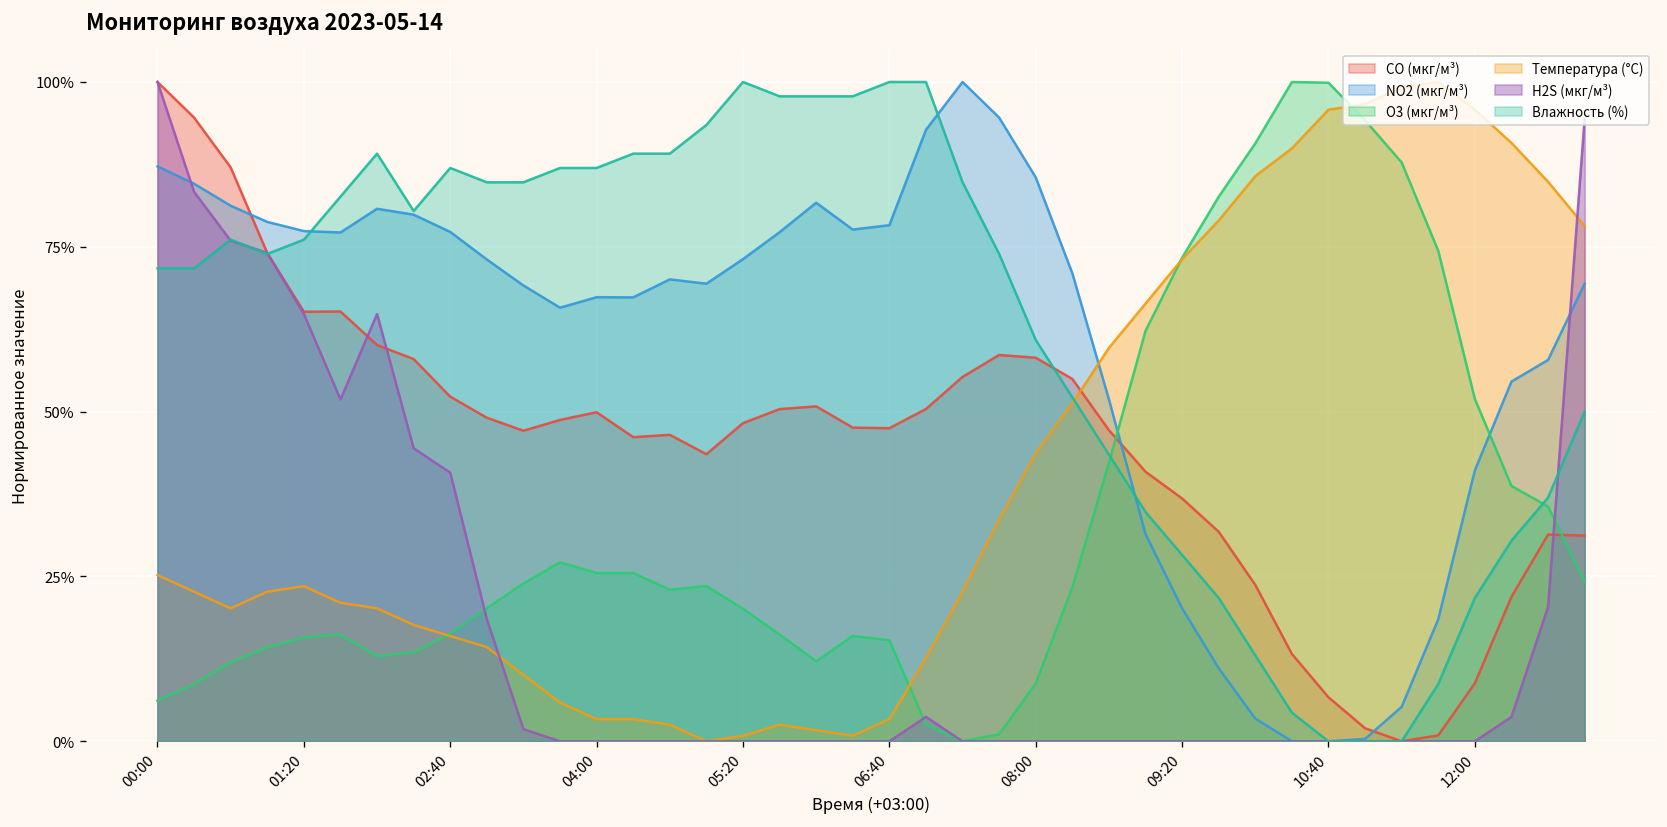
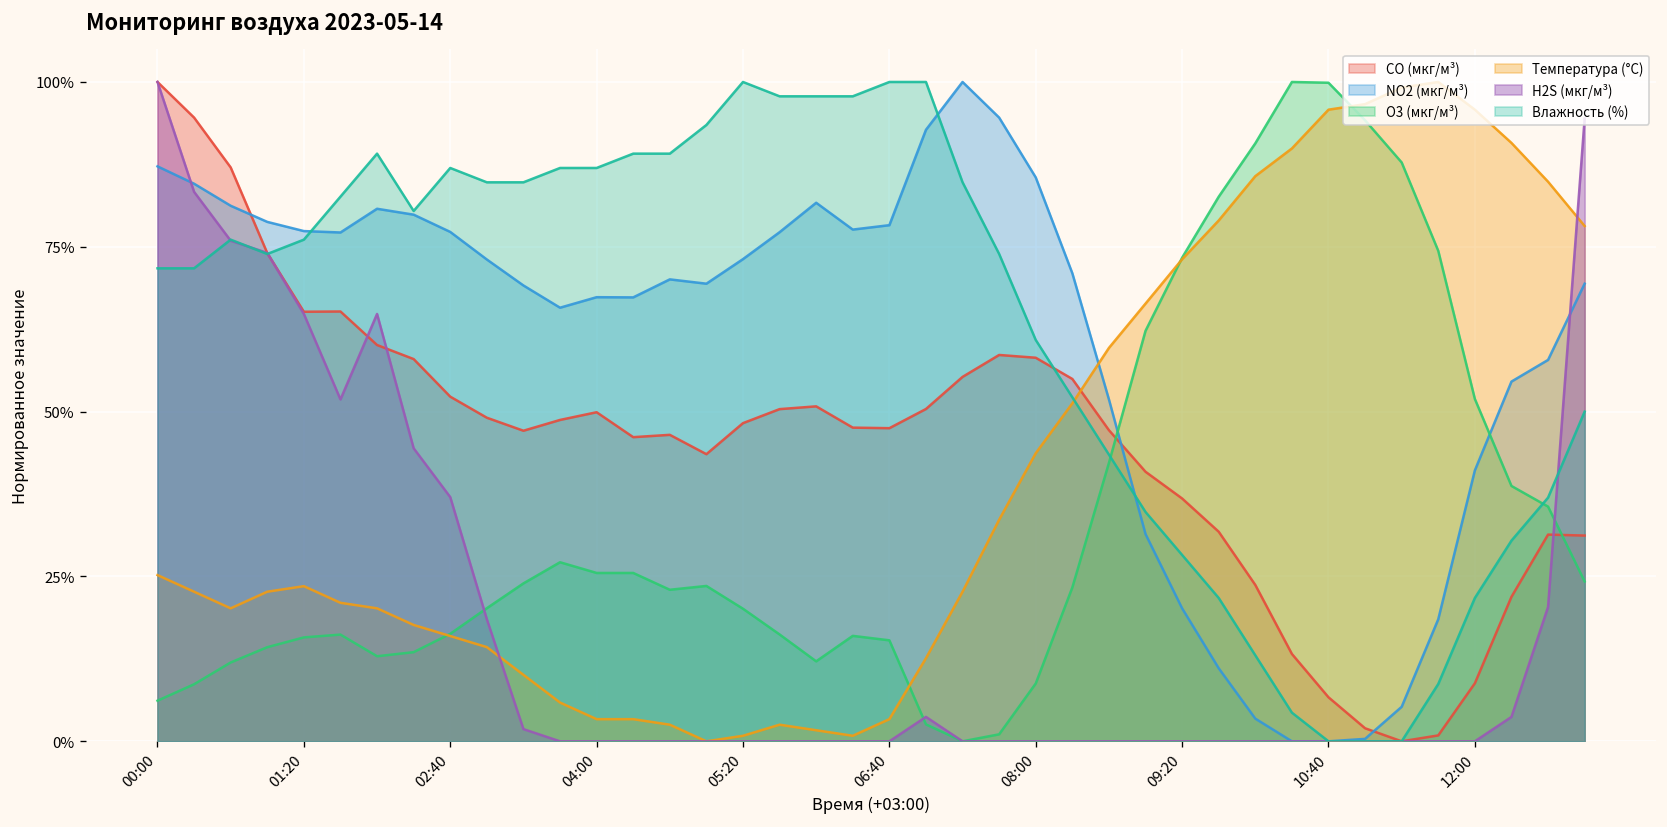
  {
    "H2S (мкг/м³)": {
-     "02:40": "41%",
+     "02:40": "37%",
      "04:00": "0%",
      "05:20": "0%",
      "06:40": "0%",
      "08:00": "0%",
      "09:20": "0%",
      "12:00": "0%"
    }
  }
